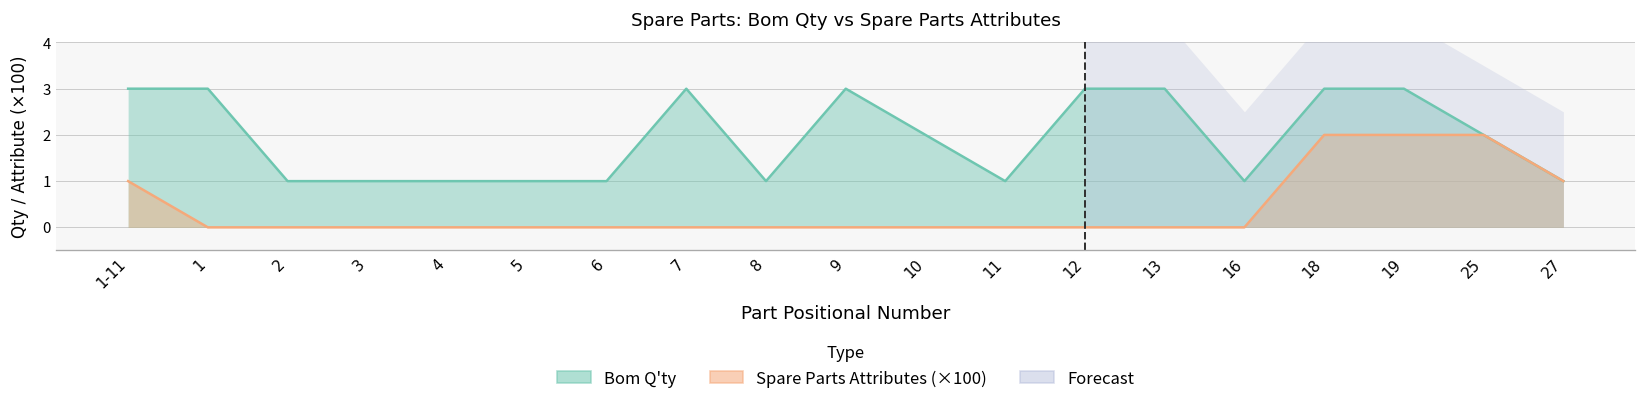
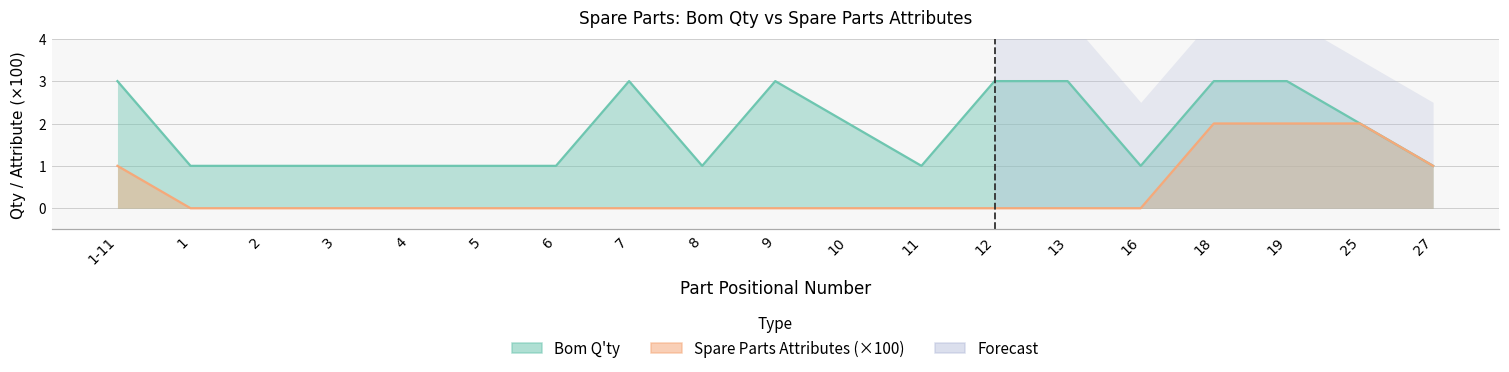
  {
    "Bom Q'ty": {
      "1-11": 3,
-     "1": 3,
+     "1": 1,
      "2": 1,
      "3": 1,
      "4": 1,
      "5": 1,
      "6": 1,
      "7": 3,
      "8": 1,
      "9": 3,
      "10": 2,
      "11": 1,
      "12": 3,
      "13": 3,
      "16": 1,
      "18": 3,
      "19": 3
    },
    "Spare Parts Attributes (×100)": {
      "1-11": 1,
      "1": 0,
      "2": 0,
      "3": 0,
      "4": 0,
      "5": 0,
      "6": 0,
      "7": 0,
      "8": 0,
      "9": 0,
      "10": 0,
      "11": 0,
      "12": 0,
      "13": 0,
      "16": 0,
      "18": 2,
      "19": 2
    },
    "Forecast": {
      "16": 2.5,
      "25": 3.5,
      "27": 2.5
    }
  }
